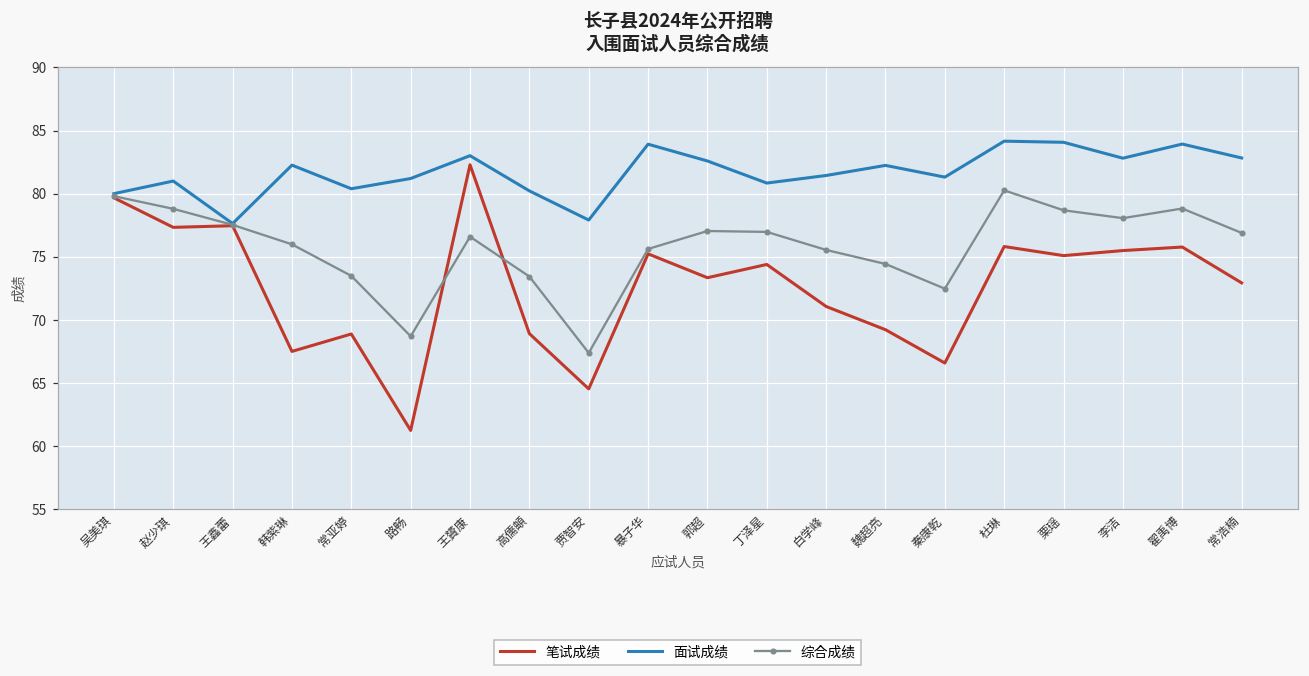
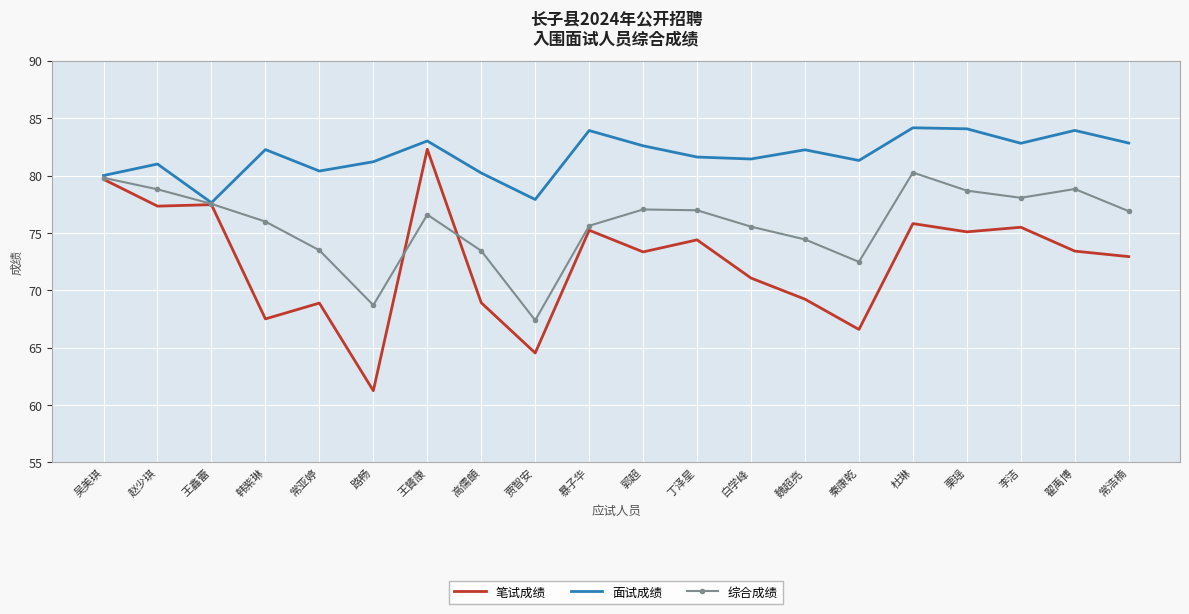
  {
    "笔试成绩": {
      "赵少琪": 77.3,
      "韩紫琳": 67.5,
      "常亚婷": 68.9,
      "路畅": 61.2,
      "王贇康": 82.3,
      "高儒頔": 68.9,
      "贾智安": 64.5,
      "暴子华": 75.2,
      "郭超": 73.3,
      "丁泽星": 74.4,
      "白学峰": 71.1,
      "魏超亮": 69.2,
      "秦康乾": 66.6,
      "杜琳": 75.8,
      "栗瑶": 75.1,
      "李洁": 75.5,
-     "翟禹博": 75.8,
+     "翟禹博": 73.4,
      "常浩楠": 72.9
    },
    "面试成绩": {
      "赵少琪": 81.0,
      "韩紫琳": 82.3,
      "常亚婷": 80.4,
      "路畅": 81.2,
      "王贇康": 83.0,
      "高儒頔": 80.2,
      "贾智安": 77.9,
      "暴子华": 83.9,
      "郭超": 82.6,
-     "丁泽星": 80.8,
+     "丁泽星": 81.6,
      "白学峰": 81.4,
      "魏超亮": 82.2,
      "秦康乾": 81.3,
      "杜琳": 84.2,
      "栗瑶": 84.1,
      "李洁": 82.8,
      "翟禹博": 83.9,
      "常浩楠": 82.8
    },
    "综合成绩": {
      "赵少琪": 78.8,
      "韩紫琳": 76.0,
      "常亚婷": 73.5,
      "路畅": 68.7,
      "王贇康": 76.6,
      "高儒頔": 73.4,
      "贾智安": 67.4,
      "暴子华": 75.6,
      "郭超": 77.0,
      "丁泽星": 77.0,
      "白学峰": 75.5,
      "魏超亮": 74.4,
      "秦康乾": 72.5,
      "杜琳": 80.3,
      "栗瑶": 78.7,
      "李洁": 78.1,
      "翟禹博": 78.8,
      "常浩楠": 76.9
    }
  }
